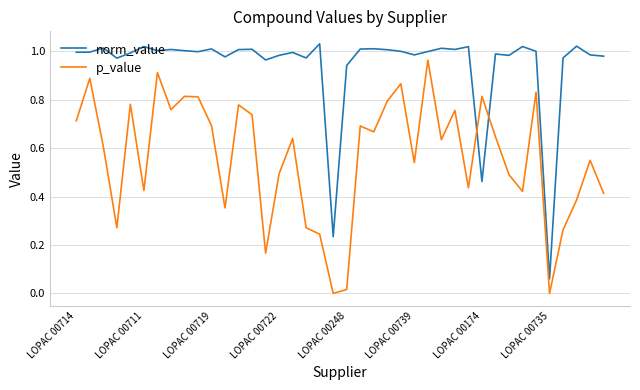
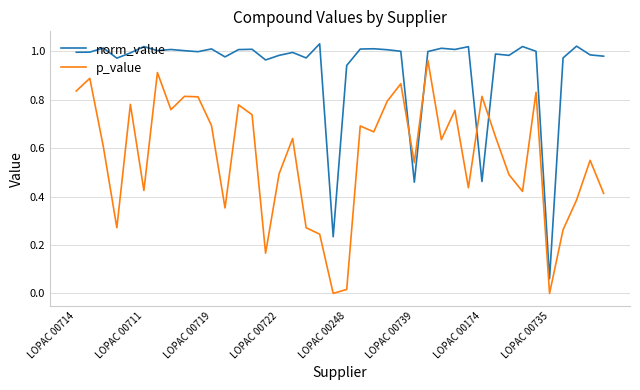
  {
    "norm_value": {
      "LOPAC 00714": 1.00,
      "LOPAC 00711": 1.02,
      "LOPAC 00719": 1.01,
      "LOPAC 00722": 0.98,
      "LOPAC 00248": 0.94,
-     "LOPAC 00739": 0.99,
+     "LOPAC 00739": 0.46,
      "LOPAC 00174": 0.46,
      "LOPAC 00735": 0.06
    },
    "p_value": {
-     "LOPAC 00714": 0.71,
+     "LOPAC 00714": 0.84,
      "LOPAC 00711": 0.43,
      "LOPAC 00719": 0.69,
      "LOPAC 00722": 0.49,
      "LOPAC 00248": 0.02,
      "LOPAC 00739": 0.54,
      "LOPAC 00174": 0.81,
      "LOPAC 00735": 0.00
    }
  }
